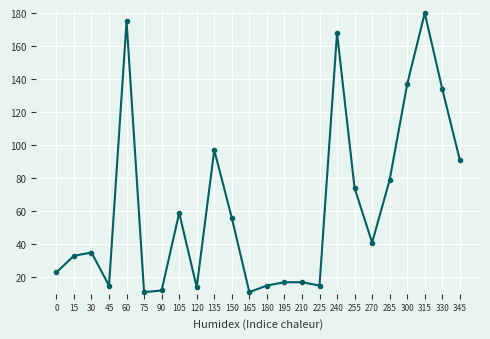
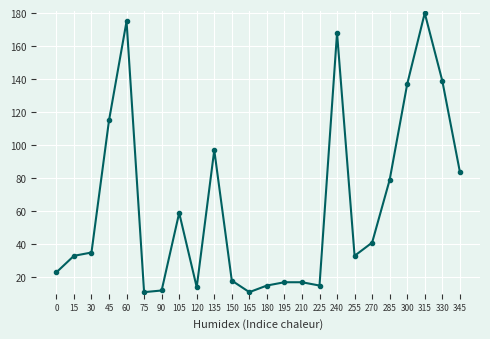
  {
    "0": 23,
    "15": 33,
    "30": 35,
-   "45": 15,
+   "45": 115,
    "60": 175,
    "75": 11,
    "90": 12,
    "105": 59,
    "120": 14,
    "135": 97,
-   "150": 56,
+   "150": 18,
    "165": 11,
    "180": 15,
    "195": 17,
    "210": 17,
    "225": 15,
    "240": 168,
-   "255": 74,
+   "255": 33,
    "270": 41,
    "285": 79,
    "300": 137,
    "315": 180,
-   "330": 134,
-   "345": 91
+   "330": 139,
+   "345": 84
  }
